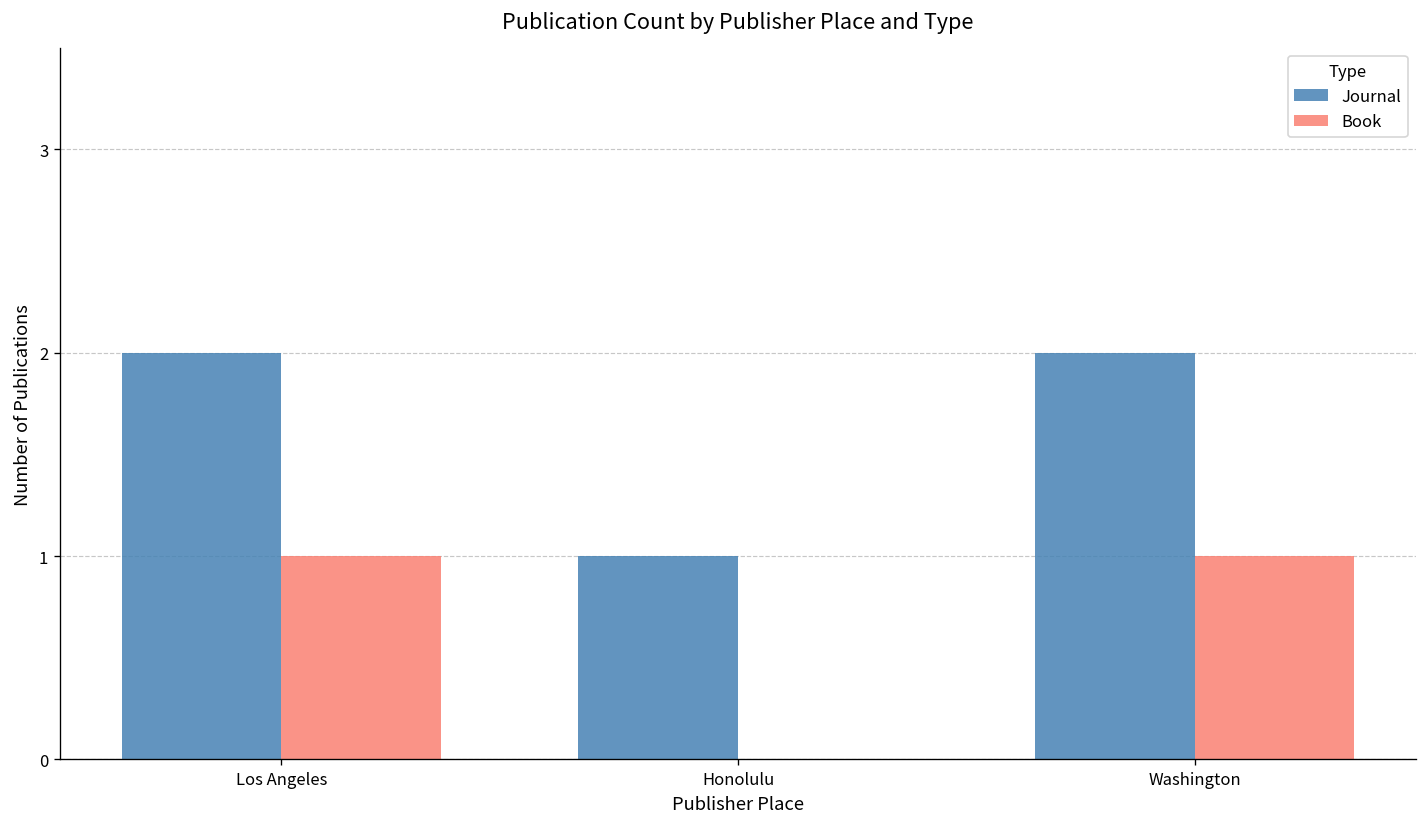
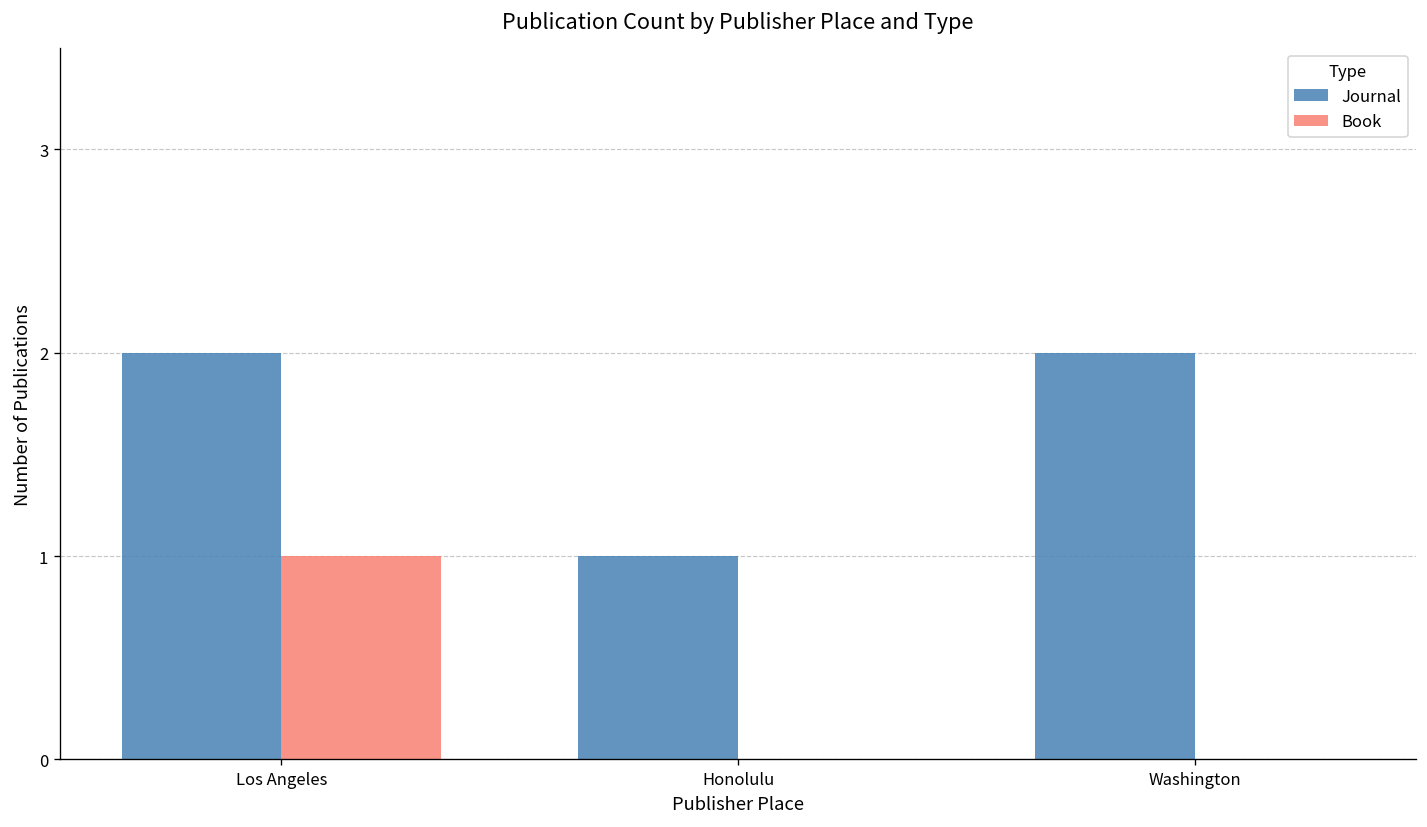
  {
    "Journal": {
      "Los Angeles": 2,
      "Honolulu": 1,
      "Washington": 2
    },
    "Book": {
      "Los Angeles": 1,
      "Honolulu": 0,
-     "Washington": 1
+     "Washington": 0
    }
  }
